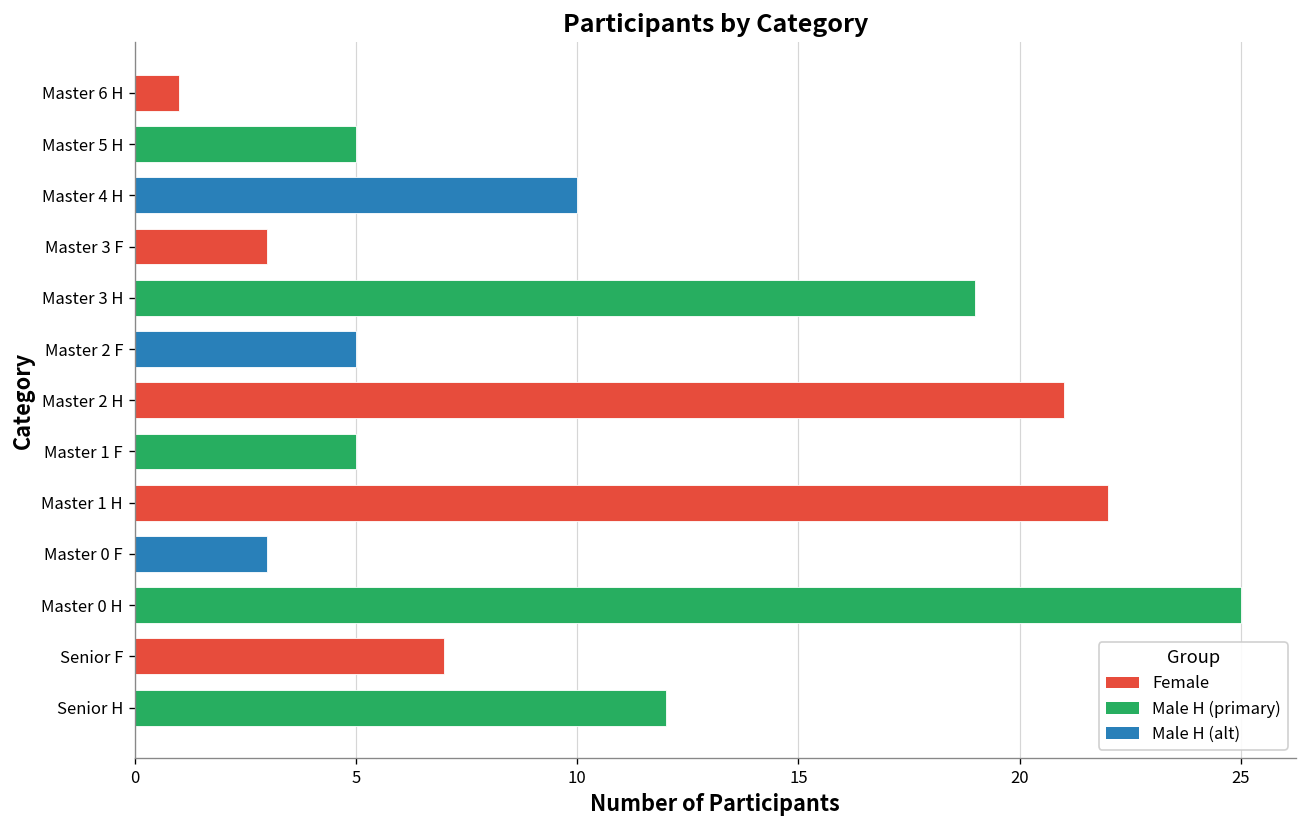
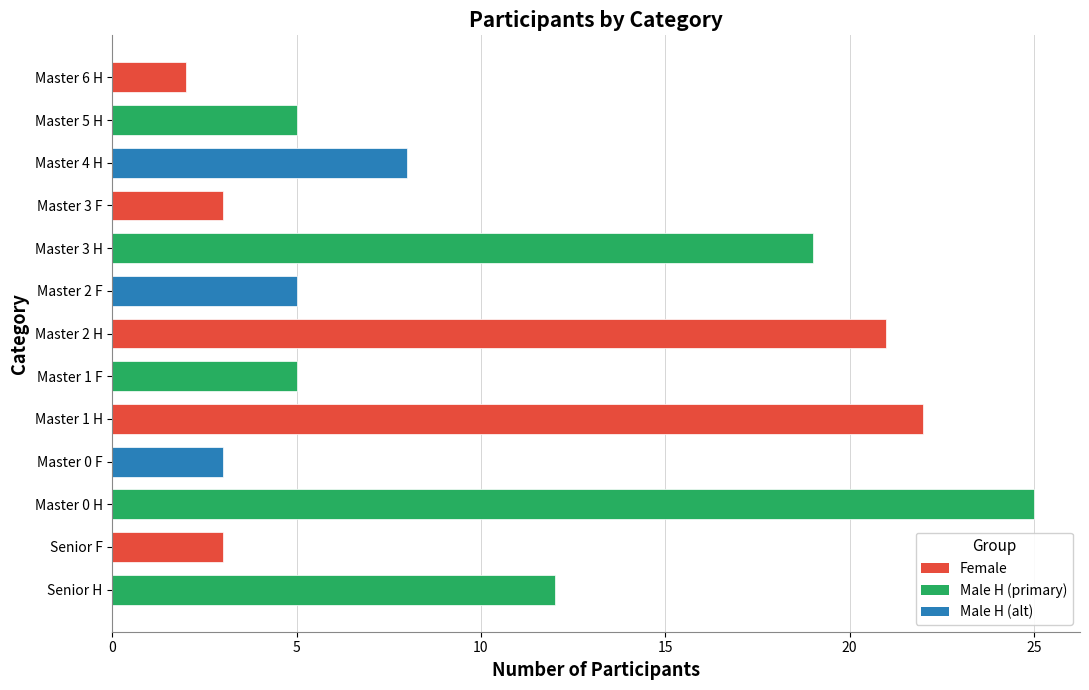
  {
-   "Master 6 H": 1,
+   "Master 6 H": 2,
    "Master 5 H": 5,
-   "Master 4 H": 10,
+   "Master 4 H": 8,
    "Master 3 F": 3,
    "Master 3 H": 19,
    "Master 2 F": 5,
    "Master 2 H": 21,
    "Master 1 F": 5,
    "Master 1 H": 22,
    "Master 0 F": 3,
    "Master 0 H": 25,
-   "Senior F": 7,
+   "Senior F": 3,
    "Senior H": 12
  }
